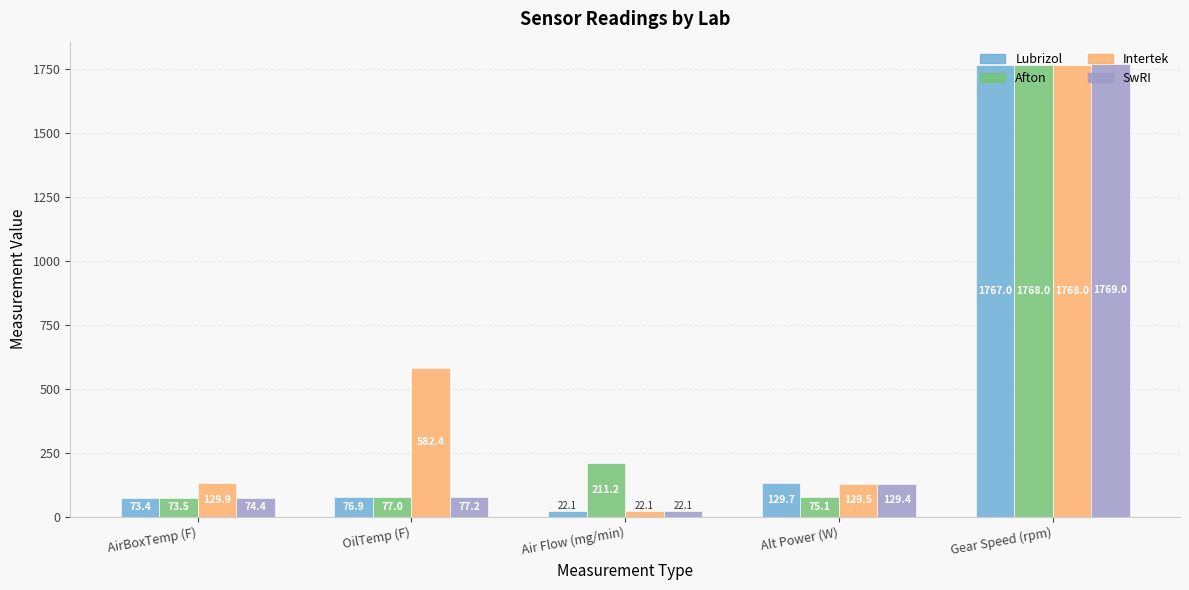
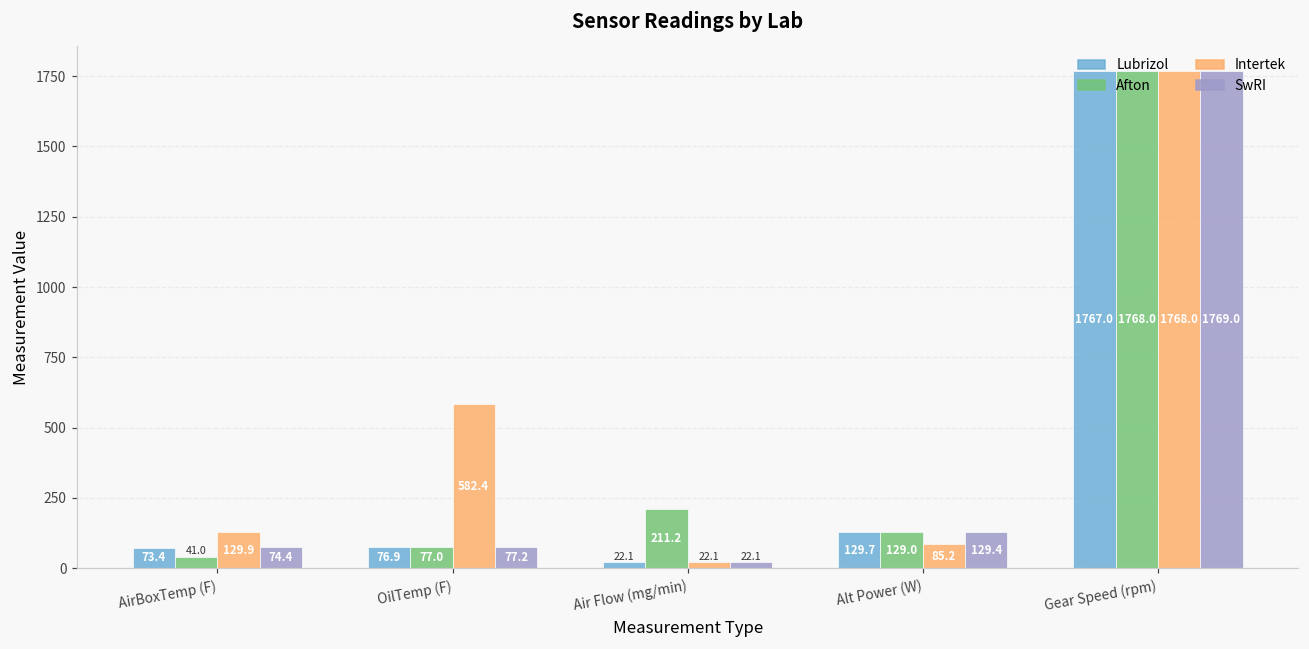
  {
    "Afton": {
-     "AirBoxTemp (F)": 73.5,
+     "AirBoxTemp (F)": 41.0,
      "OilTemp (F)": 77.0,
      "Air Flow (mg/min)": 211.2,
-     "Alt Power (W)": 75.1,
+     "Alt Power (W)": 129.0,
      "Gear Speed (rpm)": 1768.0
    },
    "Intertek": {
      "AirBoxTemp (F)": 129.9,
      "OilTemp (F)": 582.4,
      "Air Flow (mg/min)": 22.1,
-     "Alt Power (W)": 129.5,
+     "Alt Power (W)": 85.2,
      "Gear Speed (rpm)": 1768.0
    }
  }
